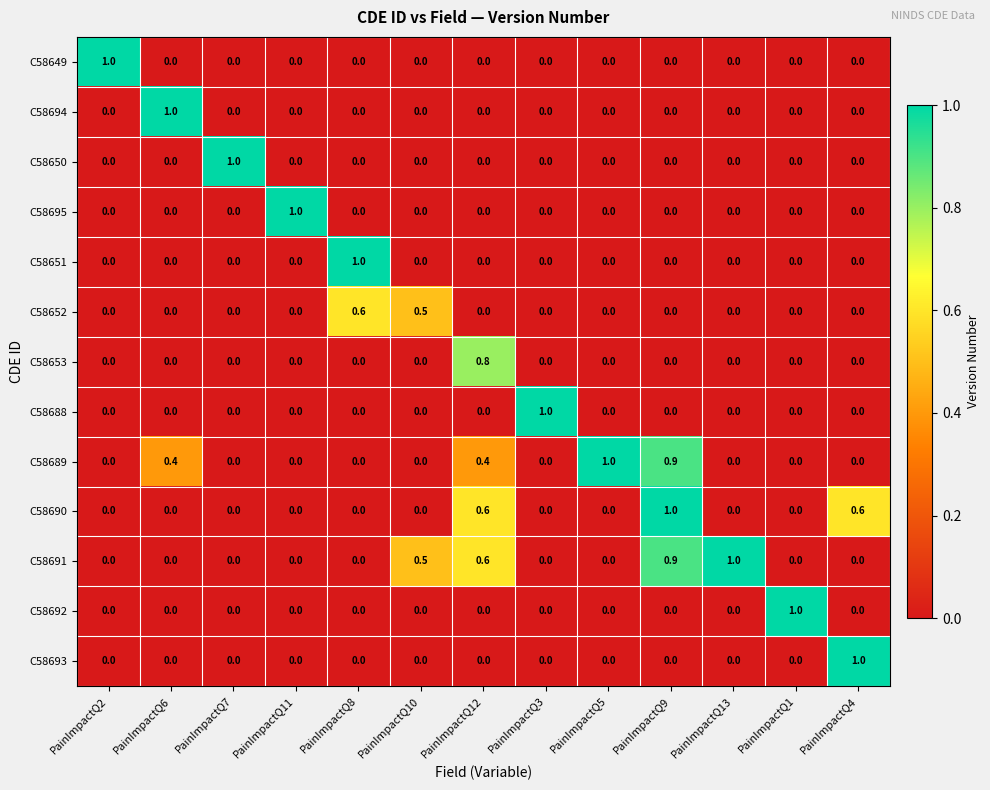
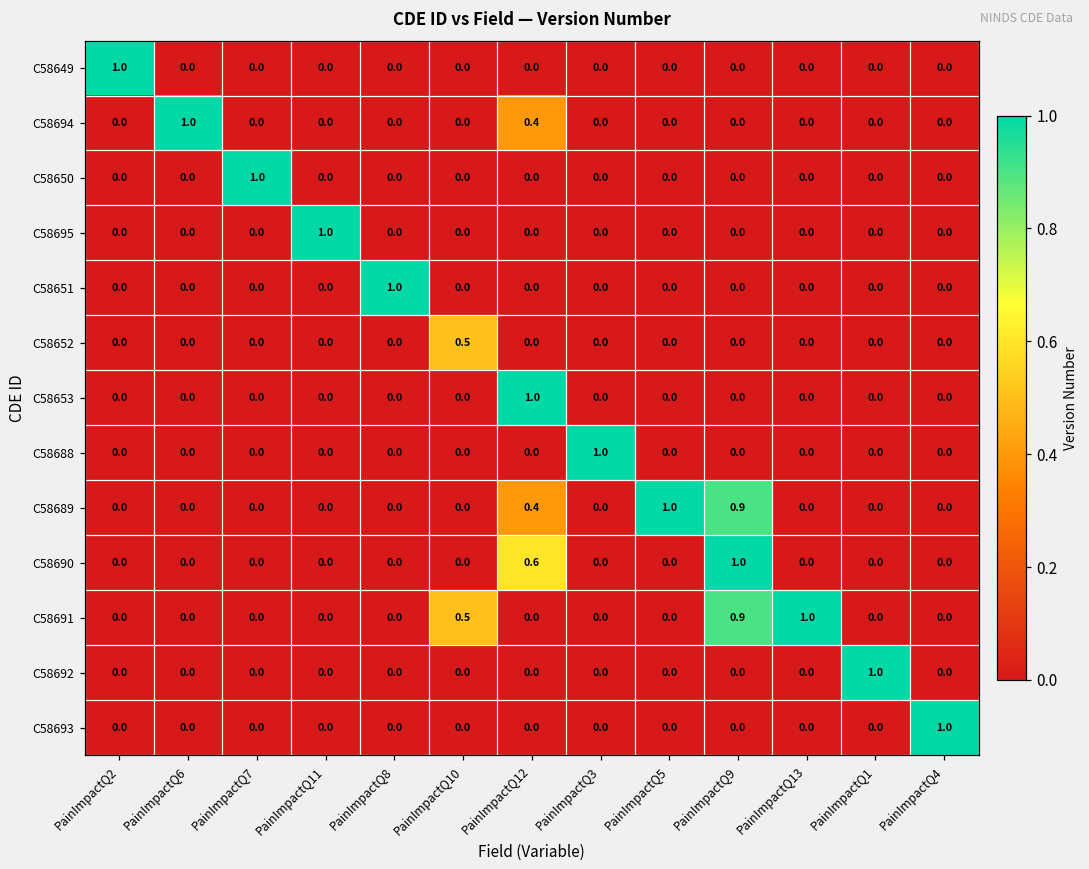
  {
    "C58649": {
      "PainImpactQ2": 1.0,
      "PainImpactQ6": 0.0,
      "PainImpactQ7": 0.0,
      "PainImpactQ11": 0.0,
      "PainImpactQ8": 0.0,
      "PainImpactQ10": 0.0,
      "PainImpactQ12": 0.0,
      "PainImpactQ3": 0.0,
      "PainImpactQ5": 0.0,
      "PainImpactQ9": 0.0,
      "PainImpactQ13": 0.0,
      "PainImpactQ1": 0.0,
      "PainImpactQ4": 0.0
    },
    "C58694": {
      "PainImpactQ2": 0.0,
      "PainImpactQ6": 1.0,
      "PainImpactQ7": 0.0,
      "PainImpactQ11": 0.0,
      "PainImpactQ8": 0.0,
      "PainImpactQ10": 0.0,
-     "PainImpactQ12": 0.0,
+     "PainImpactQ12": 0.4,
      "PainImpactQ3": 0.0,
      "PainImpactQ5": 0.0,
      "PainImpactQ9": 0.0,
      "PainImpactQ13": 0.0,
      "PainImpactQ1": 0.0,
      "PainImpactQ4": 0.0
    },
    "C58650": {
      "PainImpactQ2": 0.0,
      "PainImpactQ6": 0.0,
      "PainImpactQ7": 1.0,
      "PainImpactQ11": 0.0,
      "PainImpactQ8": 0.0,
      "PainImpactQ10": 0.0,
      "PainImpactQ12": 0.0,
      "PainImpactQ3": 0.0,
      "PainImpactQ5": 0.0,
      "PainImpactQ9": 0.0,
      "PainImpactQ13": 0.0,
      "PainImpactQ1": 0.0,
      "PainImpactQ4": 0.0
    },
    "C58695": {
      "PainImpactQ2": 0.0,
      "PainImpactQ6": 0.0,
      "PainImpactQ7": 0.0,
      "PainImpactQ11": 1.0,
      "PainImpactQ8": 0.0,
      "PainImpactQ10": 0.0,
      "PainImpactQ12": 0.0,
      "PainImpactQ3": 0.0,
      "PainImpactQ5": 0.0,
      "PainImpactQ9": 0.0,
      "PainImpactQ13": 0.0,
      "PainImpactQ1": 0.0,
      "PainImpactQ4": 0.0
    },
    "C58651": {
      "PainImpactQ2": 0.0,
      "PainImpactQ6": 0.0,
      "PainImpactQ7": 0.0,
      "PainImpactQ11": 0.0,
      "PainImpactQ8": 1.0,
      "PainImpactQ10": 0.0,
      "PainImpactQ12": 0.0,
      "PainImpactQ3": 0.0,
      "PainImpactQ5": 0.0,
      "PainImpactQ9": 0.0,
      "PainImpactQ13": 0.0,
      "PainImpactQ1": 0.0,
      "PainImpactQ4": 0.0
    },
    "C58652": {
      "PainImpactQ2": 0.0,
      "PainImpactQ6": 0.0,
      "PainImpactQ7": 0.0,
      "PainImpactQ11": 0.0,
-     "PainImpactQ8": 0.6,
+     "PainImpactQ8": 0.0,
      "PainImpactQ10": 0.5,
      "PainImpactQ12": 0.0,
      "PainImpactQ3": 0.0,
      "PainImpactQ5": 0.0,
      "PainImpactQ9": 0.0,
      "PainImpactQ13": 0.0,
      "PainImpactQ1": 0.0,
      "PainImpactQ4": 0.0
    },
    "C58653": {
      "PainImpactQ2": 0.0,
      "PainImpactQ6": 0.0,
      "PainImpactQ7": 0.0,
      "PainImpactQ11": 0.0,
      "PainImpactQ8": 0.0,
      "PainImpactQ10": 0.0,
-     "PainImpactQ12": 0.8,
+     "PainImpactQ12": 1.0,
      "PainImpactQ3": 0.0,
      "PainImpactQ5": 0.0,
      "PainImpactQ9": 0.0,
      "PainImpactQ13": 0.0,
      "PainImpactQ1": 0.0,
      "PainImpactQ4": 0.0
    },
    "C58688": {
      "PainImpactQ2": 0.0,
      "PainImpactQ6": 0.0,
      "PainImpactQ7": 0.0,
      "PainImpactQ11": 0.0,
      "PainImpactQ8": 0.0,
      "PainImpactQ10": 0.0,
      "PainImpactQ12": 0.0,
      "PainImpactQ3": 1.0,
      "PainImpactQ5": 0.0,
      "PainImpactQ9": 0.0,
      "PainImpactQ13": 0.0,
      "PainImpactQ1": 0.0,
      "PainImpactQ4": 0.0
    },
    "C58689": {
      "PainImpactQ2": 0.0,
-     "PainImpactQ6": 0.4,
+     "PainImpactQ6": 0.0,
      "PainImpactQ7": 0.0,
      "PainImpactQ11": 0.0,
      "PainImpactQ8": 0.0,
      "PainImpactQ10": 0.0,
      "PainImpactQ12": 0.4,
      "PainImpactQ3": 0.0,
      "PainImpactQ5": 1.0,
      "PainImpactQ9": 0.9,
      "PainImpactQ13": 0.0,
      "PainImpactQ1": 0.0,
      "PainImpactQ4": 0.0
    },
    "C58690": {
      "PainImpactQ2": 0.0,
      "PainImpactQ6": 0.0,
      "PainImpactQ7": 0.0,
      "PainImpactQ11": 0.0,
      "PainImpactQ8": 0.0,
      "PainImpactQ10": 0.0,
      "PainImpactQ12": 0.6,
      "PainImpactQ3": 0.0,
      "PainImpactQ5": 0.0,
      "PainImpactQ9": 1.0,
      "PainImpactQ13": 0.0,
      "PainImpactQ1": 0.0,
-     "PainImpactQ4": 0.6
+     "PainImpactQ4": 0.0
    },
    "C58691": {
      "PainImpactQ2": 0.0,
      "PainImpactQ6": 0.0,
      "PainImpactQ7": 0.0,
      "PainImpactQ11": 0.0,
      "PainImpactQ8": 0.0,
      "PainImpactQ10": 0.5,
-     "PainImpactQ12": 0.6,
+     "PainImpactQ12": 0.0,
      "PainImpactQ3": 0.0,
      "PainImpactQ5": 0.0,
      "PainImpactQ9": 0.9,
      "PainImpactQ13": 1.0,
      "PainImpactQ1": 0.0,
      "PainImpactQ4": 0.0
    },
    "C58692": {
      "PainImpactQ2": 0.0,
      "PainImpactQ6": 0.0,
      "PainImpactQ7": 0.0,
      "PainImpactQ11": 0.0,
      "PainImpactQ8": 0.0,
      "PainImpactQ10": 0.0,
      "PainImpactQ12": 0.0,
      "PainImpactQ3": 0.0,
      "PainImpactQ5": 0.0,
      "PainImpactQ9": 0.0,
      "PainImpactQ13": 0.0,
      "PainImpactQ1": 1.0,
      "PainImpactQ4": 0.0
    },
    "C58693": {
      "PainImpactQ2": 0.0,
      "PainImpactQ6": 0.0,
      "PainImpactQ7": 0.0,
      "PainImpactQ11": 0.0,
      "PainImpactQ8": 0.0,
      "PainImpactQ10": 0.0,
      "PainImpactQ12": 0.0,
      "PainImpactQ3": 0.0,
      "PainImpactQ5": 0.0,
      "PainImpactQ9": 0.0,
      "PainImpactQ13": 0.0,
      "PainImpactQ1": 0.0,
      "PainImpactQ4": 1.0
    }
  }
